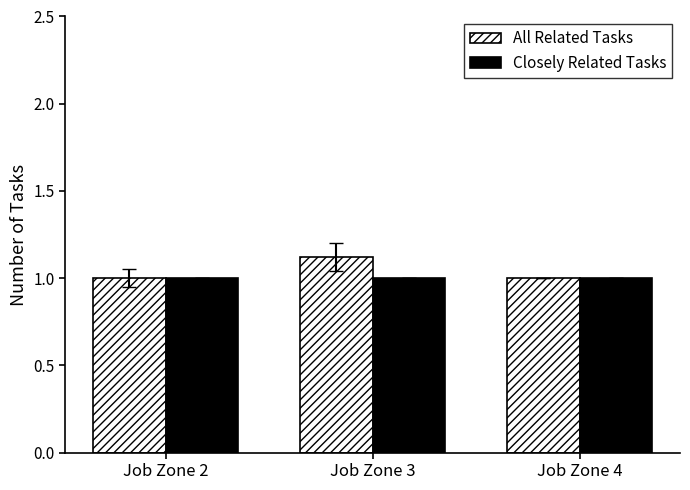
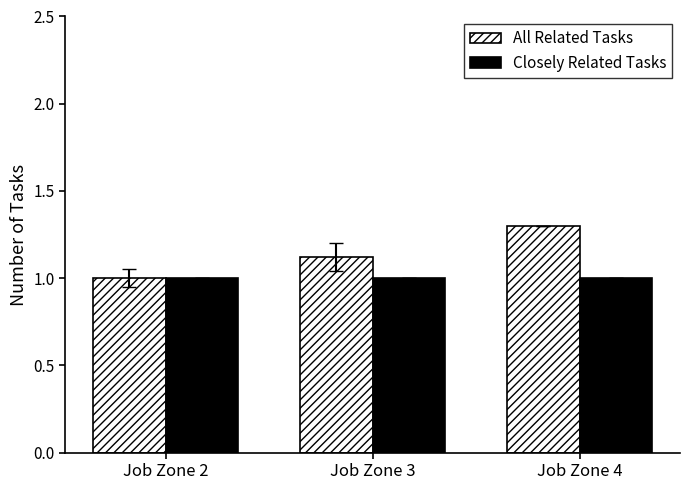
  {
    "All Related Tasks": {
      "Job Zone 2": 1.0,
      "Job Zone 3": 1.12,
-     "Job Zone 4": 1.0
+     "Job Zone 4": 1.3
    },
    "Closely Related Tasks": {
      "Job Zone 2": 1.0,
      "Job Zone 3": 1.0,
      "Job Zone 4": 1.0
    }
  }
